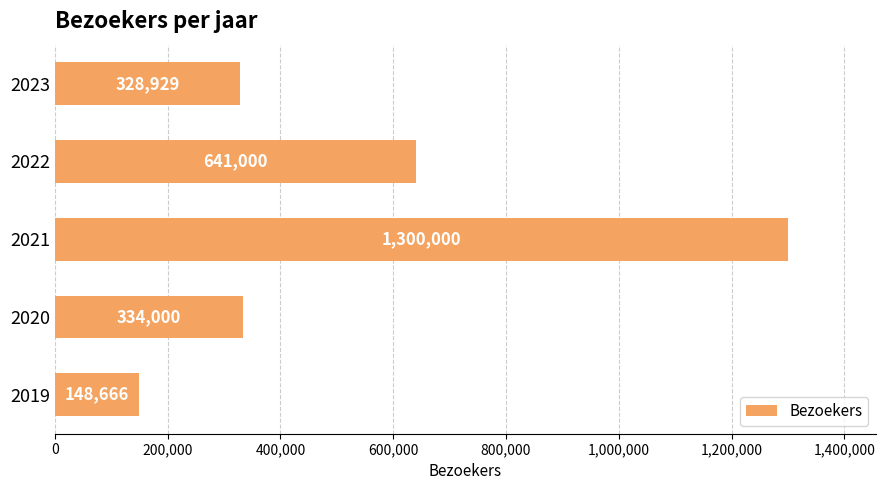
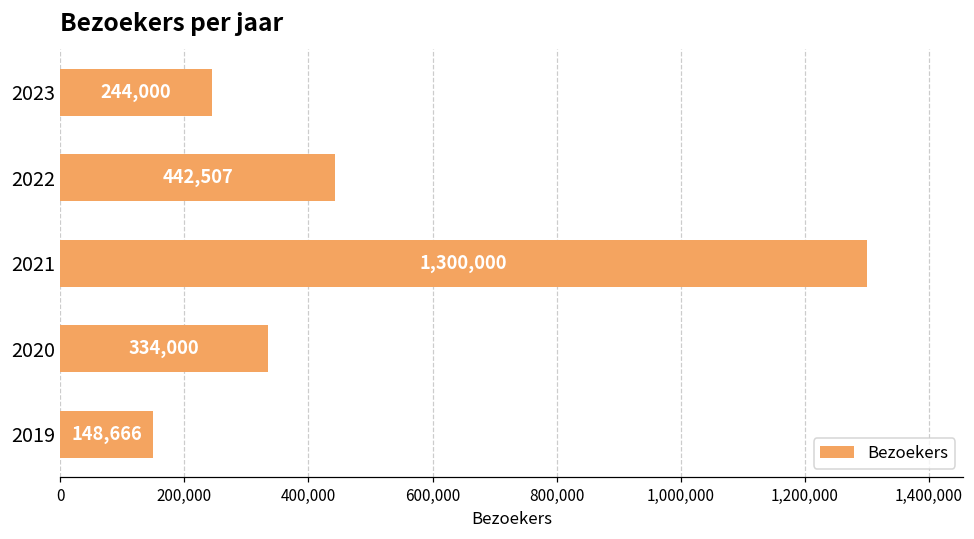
  {
-   "2023": "328,929",
-   "2022": "641,000",
+   "2023": "244,000",
+   "2022": "442,507",
    "2021": "1,300,000",
    "2020": "334,000",
    "2019": "148,666"
  }
